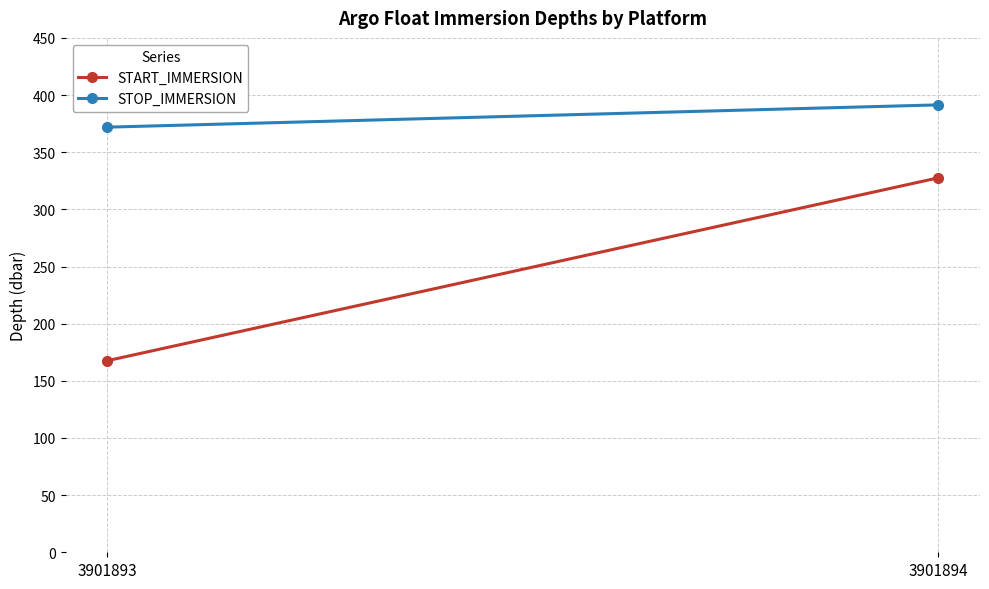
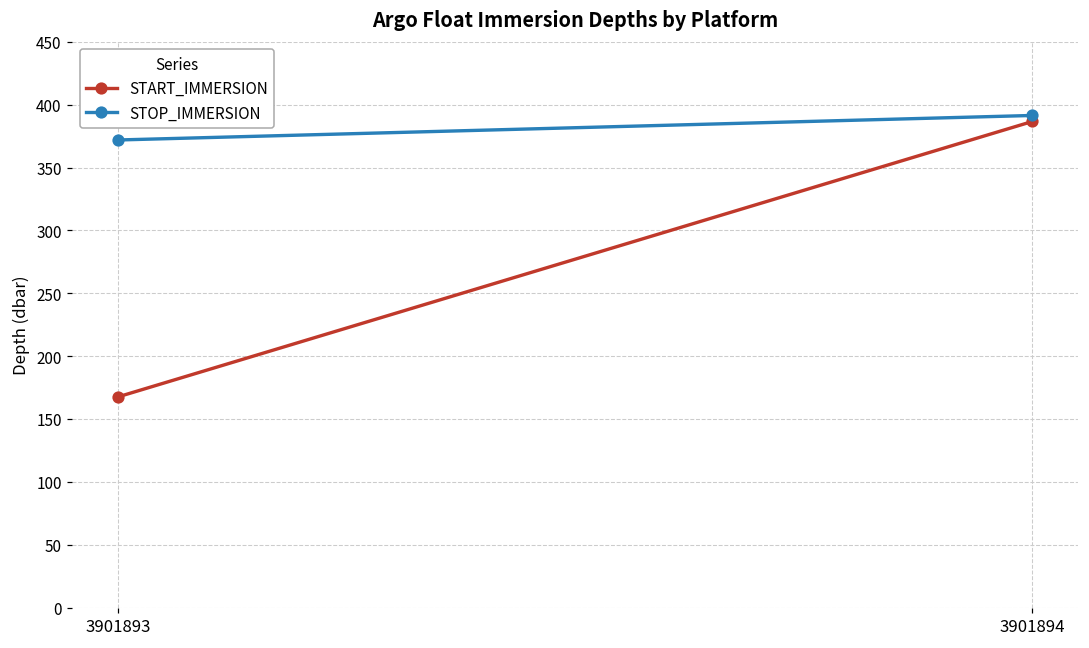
  {
    "START_IMMERSION": {
      "3901893": 168,
-     "3901894": 328
+     "3901894": 387
    },
    "STOP_IMMERSION": {
      "3901893": 372,
      "3901894": 391
    }
  }
